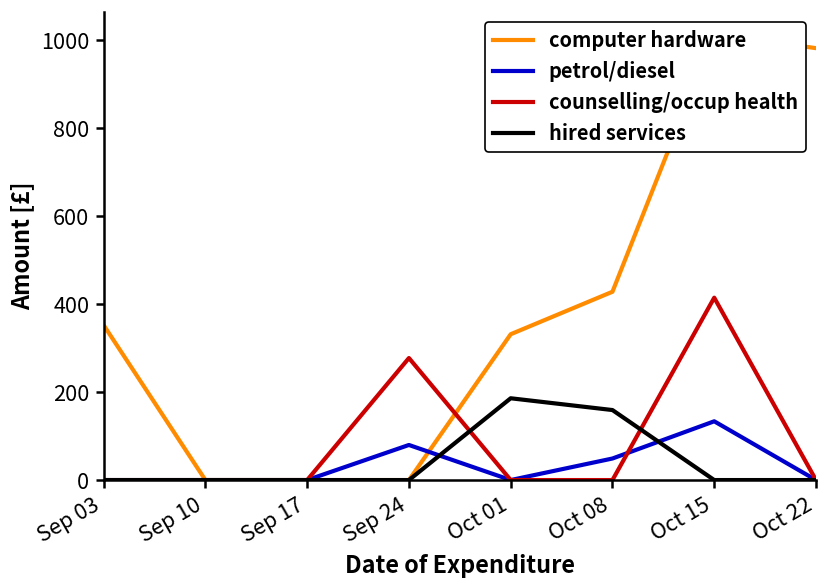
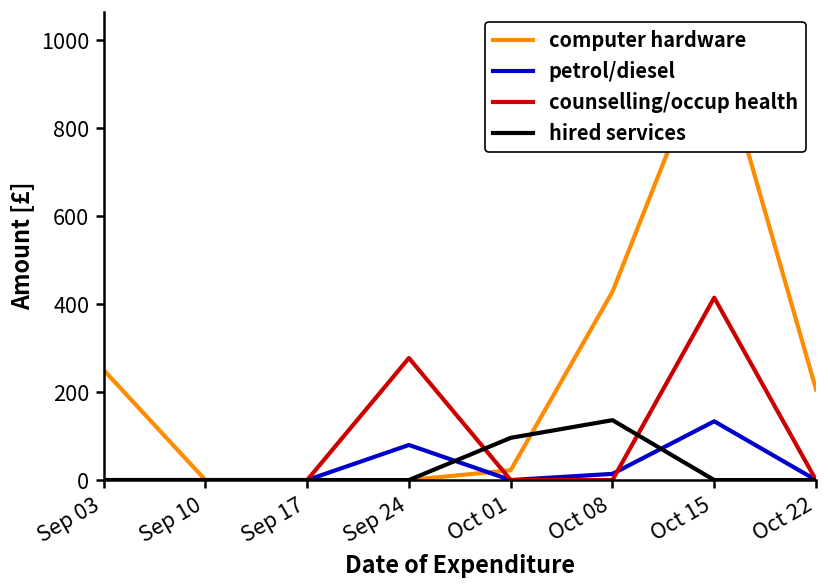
  {
    "computer hardware": {
-     "Sep 03": 350,
-     "Oct 01": 330,
+     "Sep 03": 250,
+     "Oct 01": 20,
      "Oct 08": 430,
-     "Oct 22": 980
+     "Oct 22": 210
    },
    "petrol/diesel": {
      "Sep 24": 80,
-     "Oct 08": 50,
+     "Oct 08": 10,
      "Oct 15": 130
    },
    "counselling/occup health": {
      "Sep 24": 280,
      "Oct 08": 0,
      "Oct 15": 410
    },
    "hired services": {
-     "Oct 01": 190,
-     "Oct 08": 160,
+     "Oct 01": 100,
+     "Oct 08": 140,
      "Oct 15": 0
    }
  }
